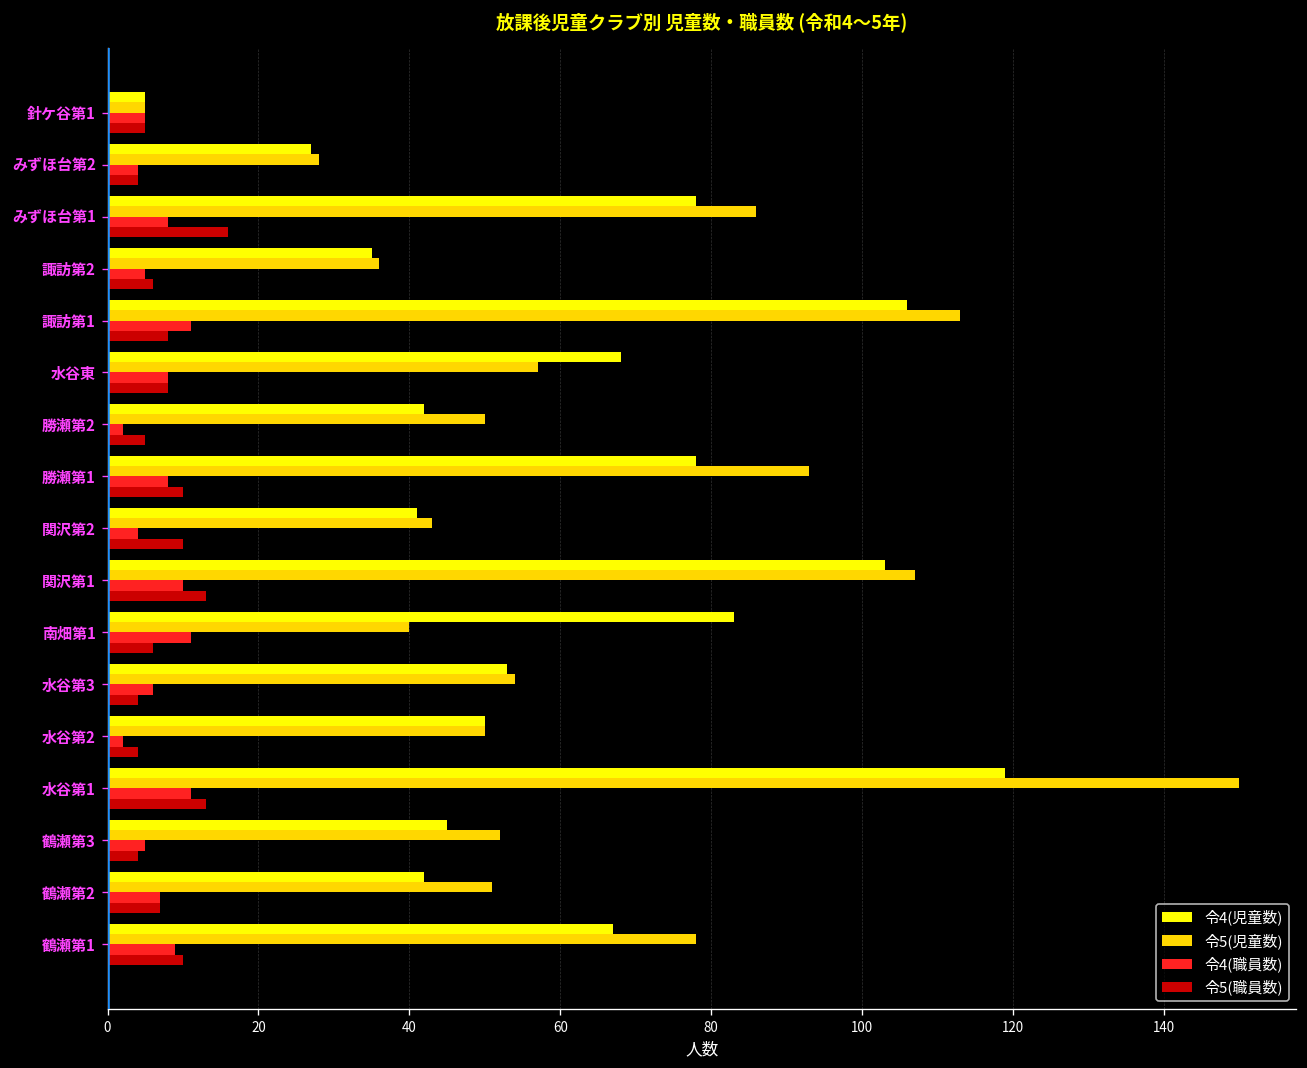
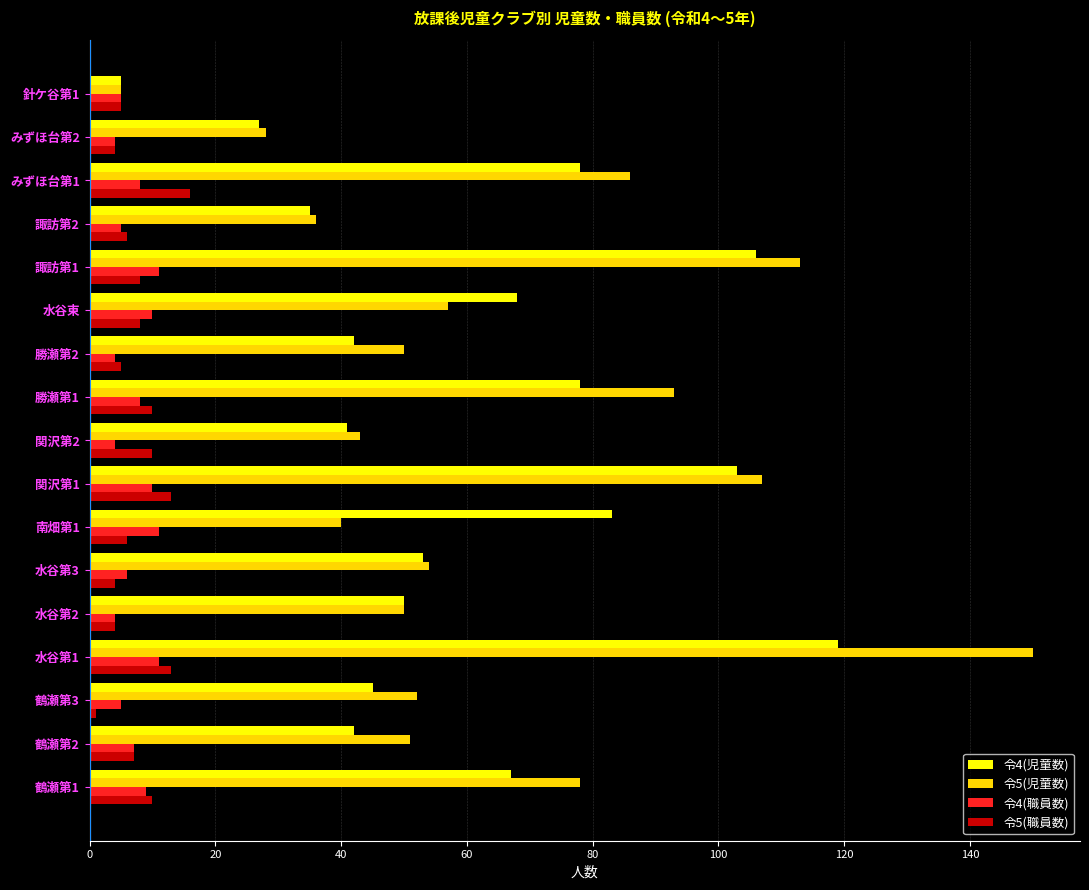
  {
    "令4(職員数)": {
      "針ケ谷第1": 5,
      "みずほ台第2": 4,
      "みずほ台第1": 8,
      "諏訪第2": 5,
      "諏訪第1": 11,
-     "水谷東": 8,
-     "勝瀬第2": 2,
+     "水谷東": 10,
+     "勝瀬第2": 4,
      "勝瀬第1": 8,
      "関沢第2": 4,
      "関沢第1": 10,
      "南畑第1": 11,
      "水谷第3": 6,
-     "水谷第2": 2,
+     "水谷第2": 4,
      "水谷第1": 11,
      "鶴瀬第3": 5,
      "鶴瀬第2": 7,
      "鶴瀬第1": 9
    },
    "令5(職員数)": {
      "針ケ谷第1": 5,
      "みずほ台第2": 4,
      "みずほ台第1": 16,
      "諏訪第2": 6,
      "諏訪第1": 8,
      "水谷東": 8,
      "勝瀬第2": 5,
      "勝瀬第1": 10,
      "関沢第2": 10,
      "関沢第1": 13,
      "南畑第1": 6,
      "水谷第3": 4,
      "水谷第2": 4,
      "水谷第1": 13,
-     "鶴瀬第3": 4,
+     "鶴瀬第3": 1,
      "鶴瀬第2": 7,
      "鶴瀬第1": 10
    }
  }
